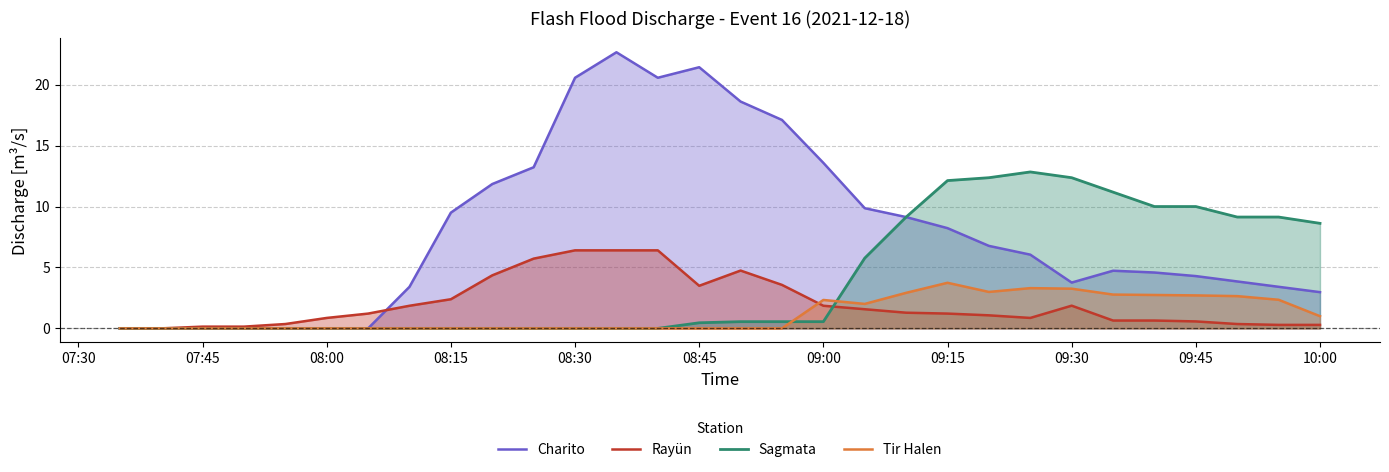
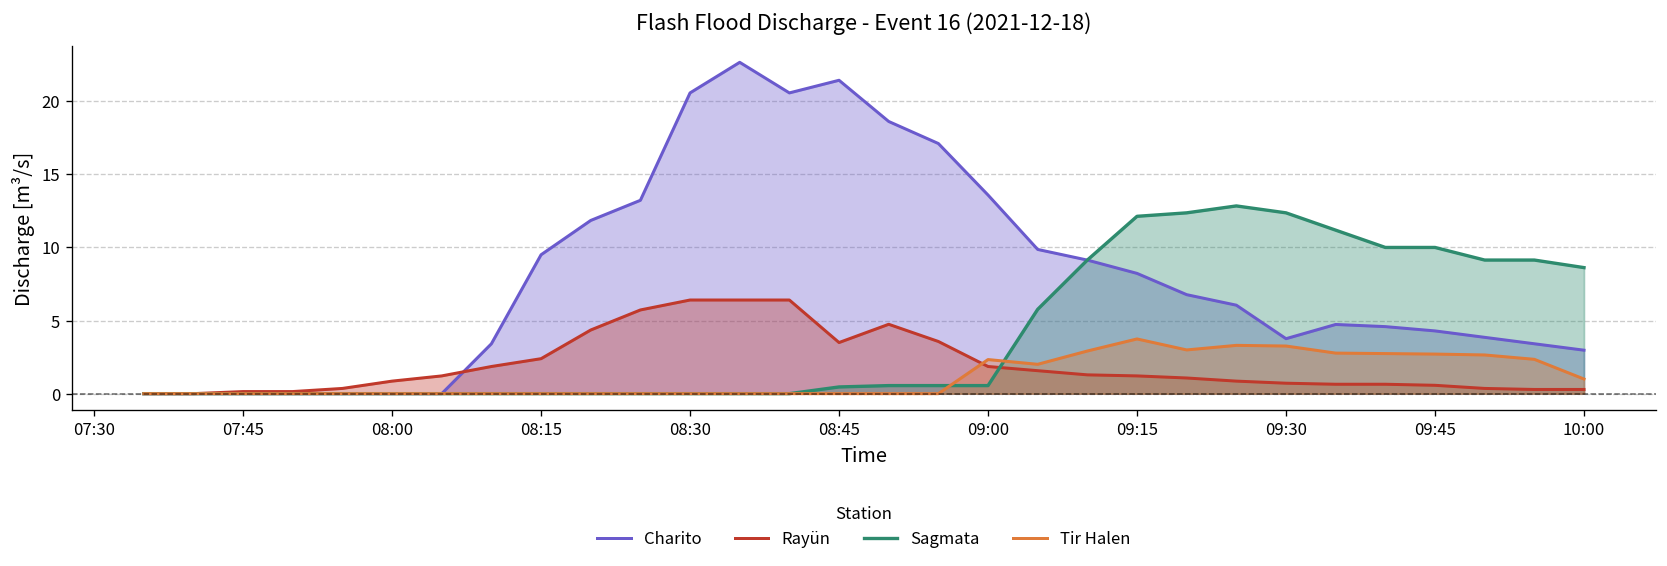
  {
    "Charito": {
      "08:15": 9.5,
      "08:30": 20.6,
      "08:45": 21.4,
      "09:00": 13.6,
      "09:15": 8.2,
      "09:30": 3.8,
      "09:45": 4.3,
      "10:00": 3.0
    },
    "Rayün": {
      "08:00": 0.9,
      "08:15": 2.4,
      "08:30": 6.4,
      "08:45": 3.5,
      "09:00": 1.9,
      "09:15": 1.2,
-     "09:30": 1.9,
+     "09:30": 0.7,
      "09:45": 0.6,
      "10:00": 0.3
    },
    "Sagmata": {
      "08:45": 0.5,
      "09:00": 0.6,
      "09:15": 12.1,
      "09:30": 12.4,
      "09:45": 10.0,
      "10:00": 8.6
    },
    "Tir Halen": {
      "08:45": 0.0,
      "09:00": 2.3,
      "09:15": 3.7,
      "09:30": 3.3,
      "09:45": 2.7,
      "10:00": 1.0
    }
  }
